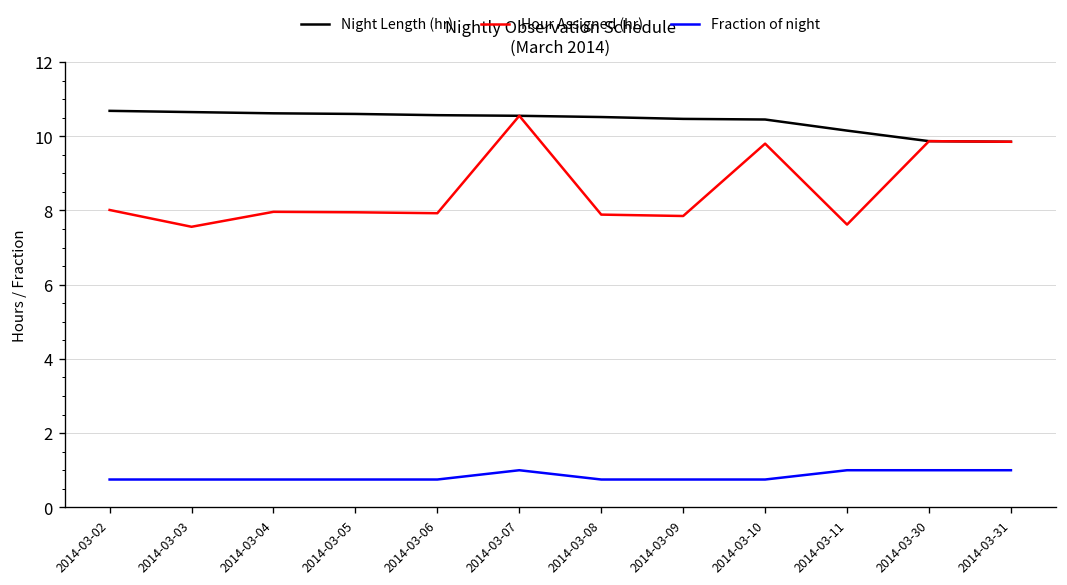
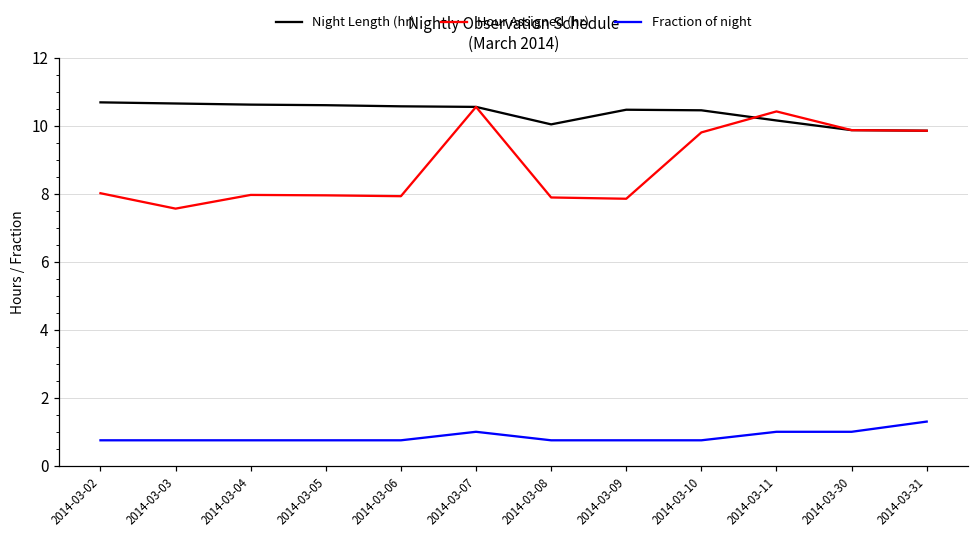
  {
    "Night Length (hr)": {
      "2014-03-02": 10.7,
      "2014-03-03": 10.7,
      "2014-03-04": 10.6,
      "2014-03-05": 10.6,
      "2014-03-06": 10.6,
-     "2014-03-08": 10.5,
+     "2014-03-08": 10.0,
      "2014-03-09": 10.5,
      "2014-03-10": 10.5,
      "2014-03-11": 10.2
    },
    "Hour Assigned (hr)": {
      "2014-03-02": 8.0,
      "2014-03-03": 7.6,
      "2014-03-04": 8.0,
      "2014-03-05": 7.9,
      "2014-03-06": 7.9,
      "2014-03-08": 7.9,
      "2014-03-09": 7.9,
      "2014-03-10": 9.8,
-     "2014-03-11": 7.6
+     "2014-03-11": 10.4
    },
    "Fraction of night": {
      "2014-03-02": 0.8,
      "2014-03-03": 0.8,
      "2014-03-04": 0.8,
      "2014-03-05": 0.8,
      "2014-03-06": 0.8,
      "2014-03-07": 1.0,
      "2014-03-08": 0.8,
      "2014-03-09": 0.8,
      "2014-03-10": 0.8,
      "2014-03-11": 1.0,
      "2014-03-30": 1.0,
-     "2014-03-31": 1.0
+     "2014-03-31": 1.3
    }
  }
